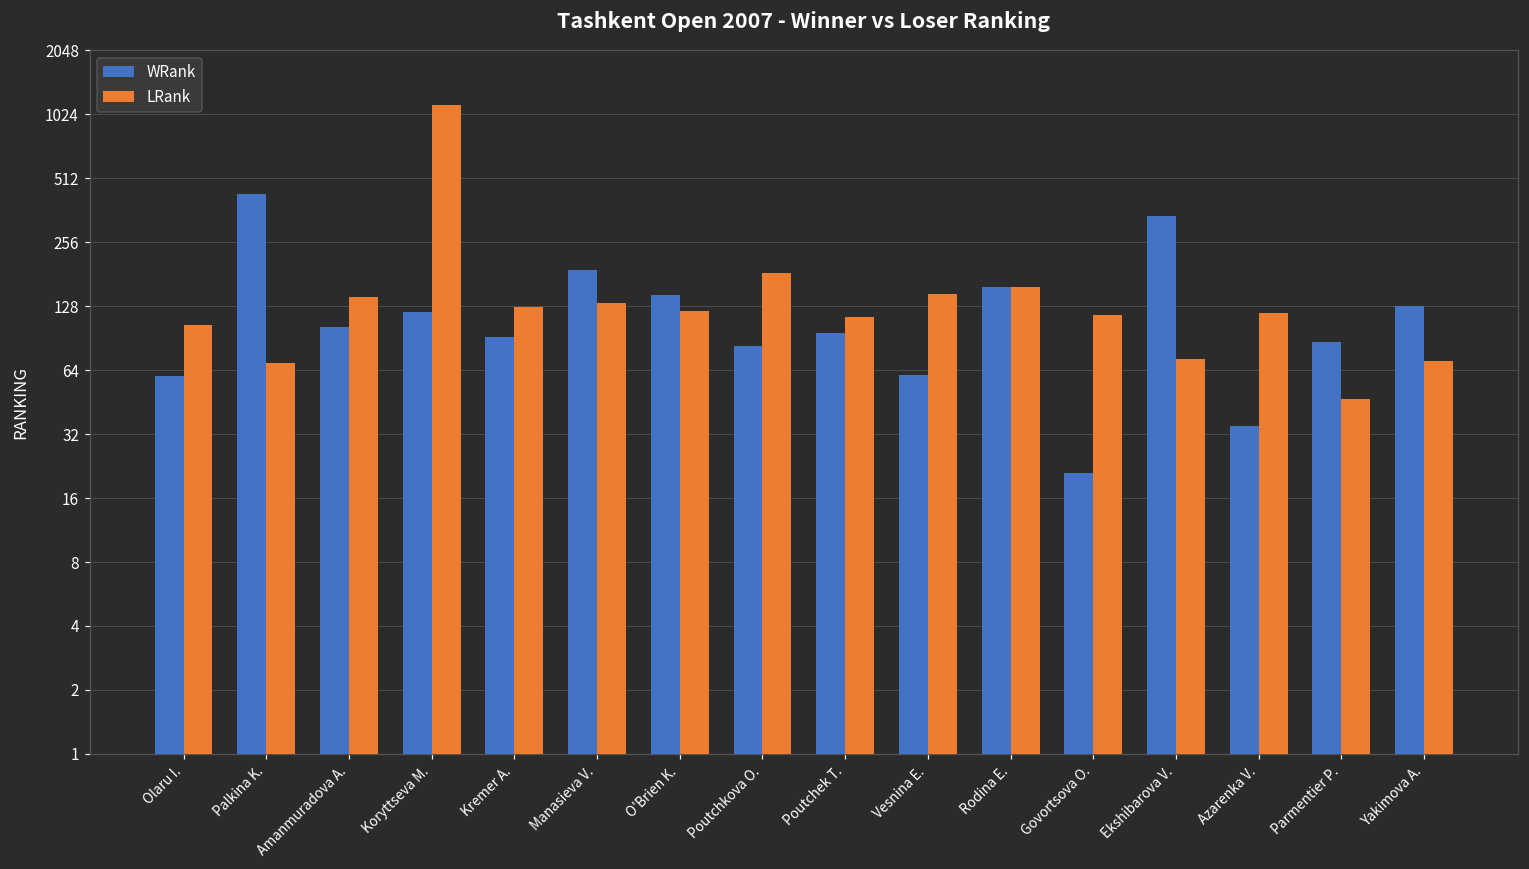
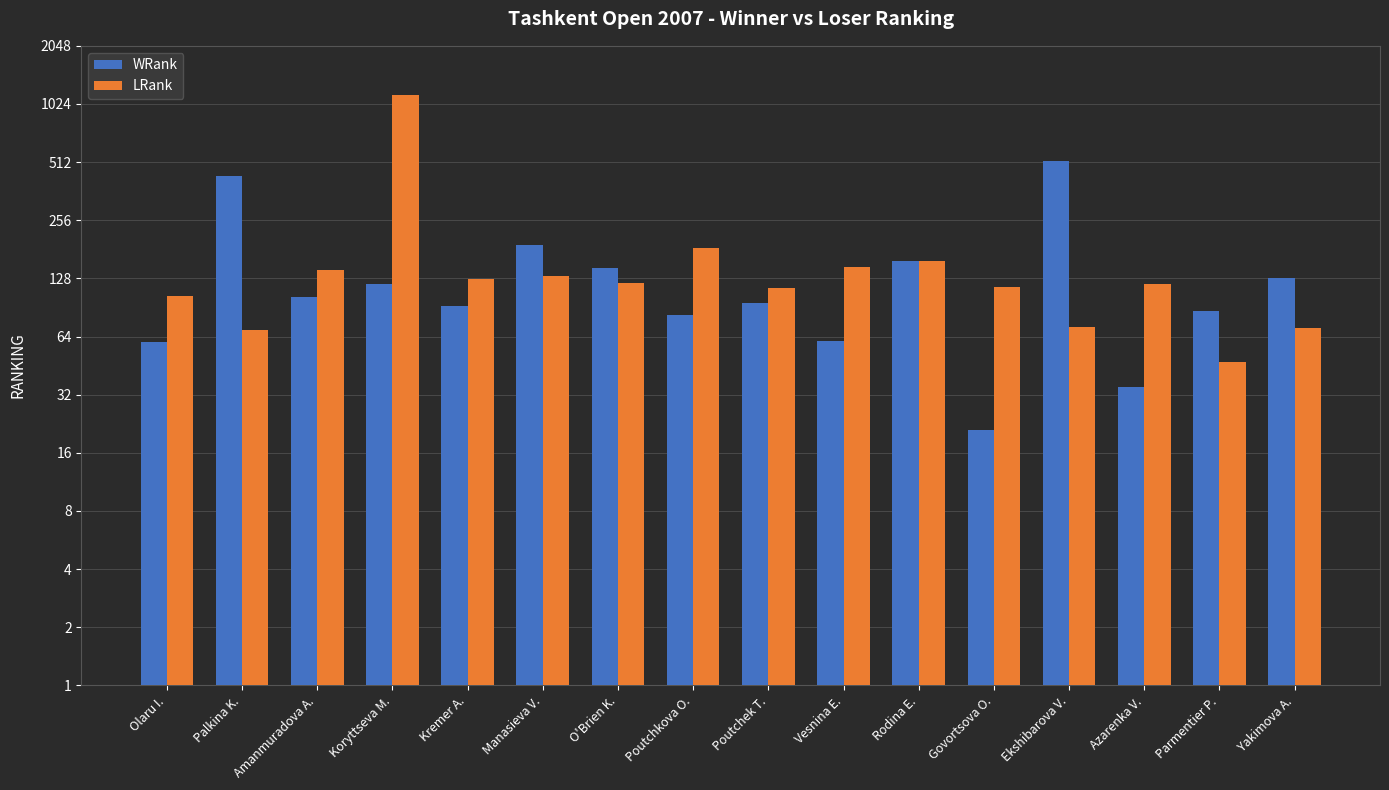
  {
    "WRank": {
      "Olaru I.": 60,
      "Palkina K.": 430,
      "Amanmuradova A.": 100,
      "Koryttseva M.": 120,
      "Kremer A.": 90,
      "Manasieva V.": 190,
      "O'Brien K.": 150,
      "Poutchkova O.": 83,
      "Poutchek T.": 100,
      "Vesnina E.": 61,
      "Rodina E.": 160,
      "Govortsova O.": 21,
-     "Ekshibarova V.": 340,
+     "Ekshibarova V.": 520,
      "Azarenka V.": 35,
      "Parmentier P.": 90,
      "Yakimova A.": 130
    },
    "LRank": {
      "Olaru I.": 100,
      "Palkina K.": 69,
      "Amanmuradova A.": 140,
      "Koryttseva M.": 1100,
      "Kremer A.": 130,
      "Manasieva V.": 130,
      "O'Brien K.": 120,
      "Poutchkova O.": 180,
      "Poutchek T.": 110,
      "Vesnina E.": 150,
      "Rodina E.": 160,
      "Govortsova O.": 120,
      "Ekshibarova V.": 72,
      "Azarenka V.": 120,
      "Parmentier P.": 47,
      "Yakimova A.": 71
    }
  }
